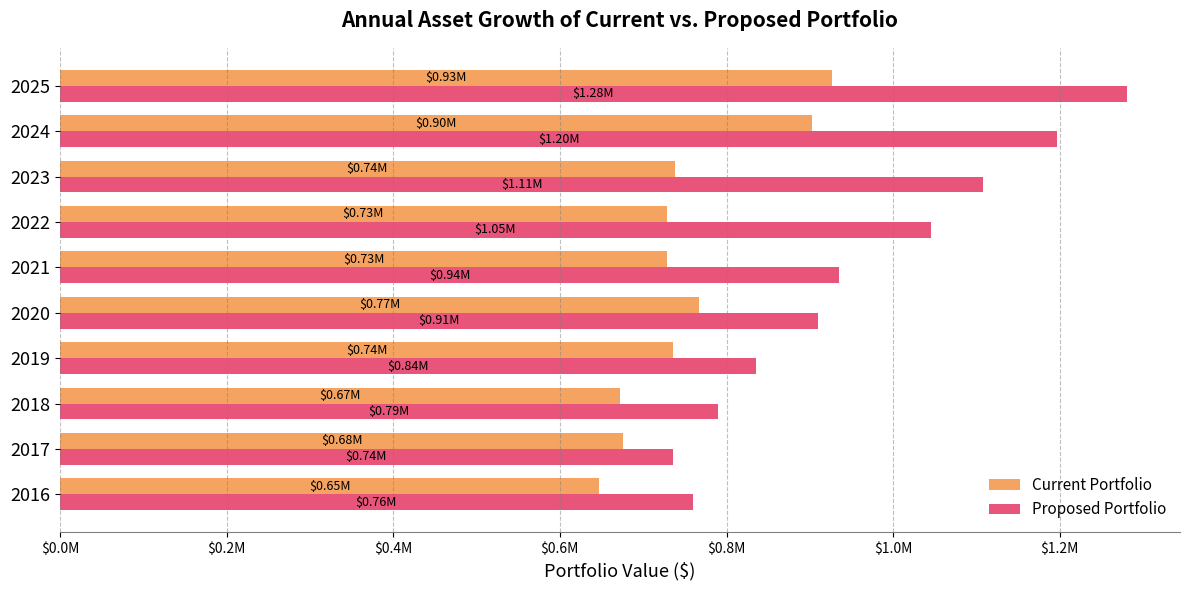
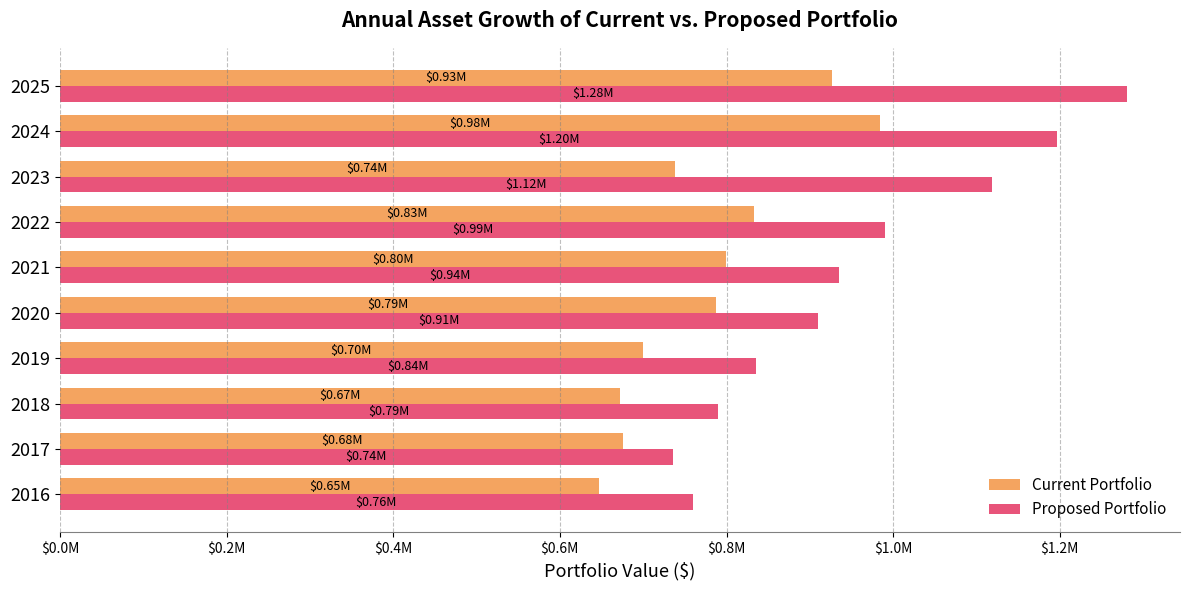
  {
    "Current Portfolio": {
      "2025": "$0.93M",
-     "2024": "$0.90M",
+     "2024": "$0.98M",
      "2023": "$0.74M",
-     "2022": "$0.73M",
-     "2021": "$0.73M",
-     "2020": "$0.77M",
-     "2019": "$0.74M",
+     "2022": "$0.83M",
+     "2021": "$0.80M",
+     "2020": "$0.79M",
+     "2019": "$0.70M",
      "2018": "$0.67M",
      "2017": "$0.68M",
      "2016": "$0.65M"
    },
    "Proposed Portfolio": {
      "2025": "$1.28M",
      "2024": "$1.20M",
-     "2023": "$1.11M",
-     "2022": "$1.05M",
+     "2023": "$1.12M",
+     "2022": "$0.99M",
      "2021": "$0.94M",
      "2020": "$0.91M",
      "2019": "$0.84M",
      "2018": "$0.79M",
      "2017": "$0.74M",
      "2016": "$0.76M"
    }
  }
